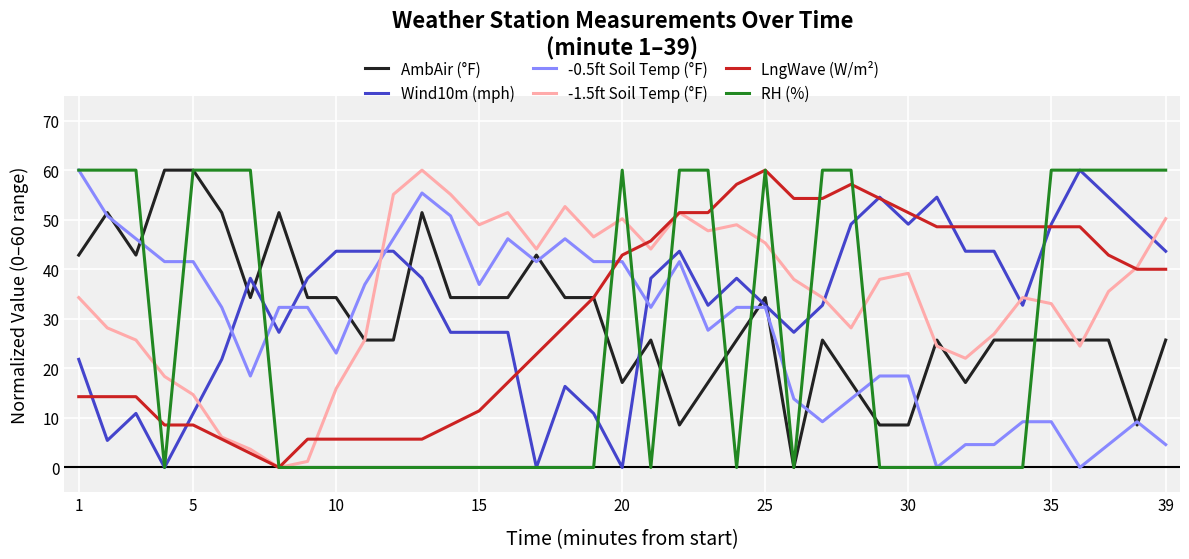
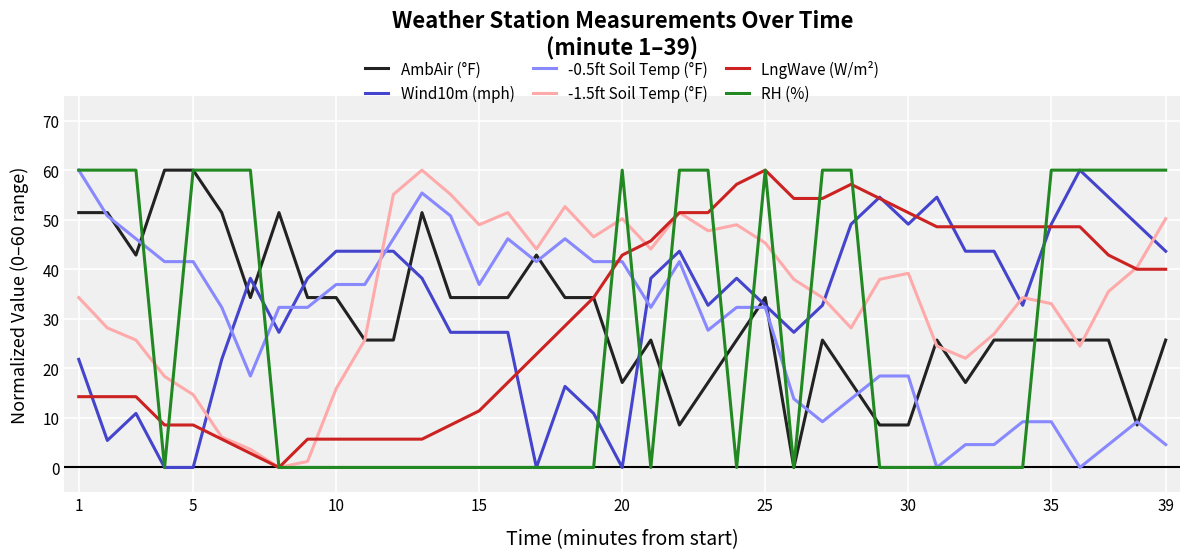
  {
    "AmbAir (°F)": {
-     "1": 43,
+     "1": 51,
      "10": 34,
      "15": 34,
      "20": 17,
      "25": 34,
      "30": 9,
      "35": 26,
      "39": 26
    },
    "Wind10m (mph)": {
      "1": 22,
-     "5": 11,
+     "5": 0,
      "10": 44,
      "15": 27,
      "20": 0,
      "30": 49,
      "35": 49,
      "39": 44
    },
    "-0.5ft Soil Temp (°F)": {
      "5": 42,
-     "10": 23,
+     "10": 37,
      "15": 37,
      "20": 42,
      "30": 18,
      "35": 9,
      "39": 5
    },
    "-1.5ft Soil Temp (°F)": {
      "1": 34,
      "5": 15,
      "10": 16,
      "15": 49,
      "20": 50,
      "25": 45,
      "30": 39,
      "35": 33,
      "39": 50
    },
    "LngWave (W/m²)": {
      "1": 14,
      "5": 9,
      "10": 6,
      "15": 11,
      "20": 43,
      "30": 51,
      "35": 49,
      "39": 40
    },
    "RH (%)": {
      "10": 0,
      "15": 0,
      "20": 60,
      "30": 0,
      "35": 60,
      "39": 60
    }
  }
